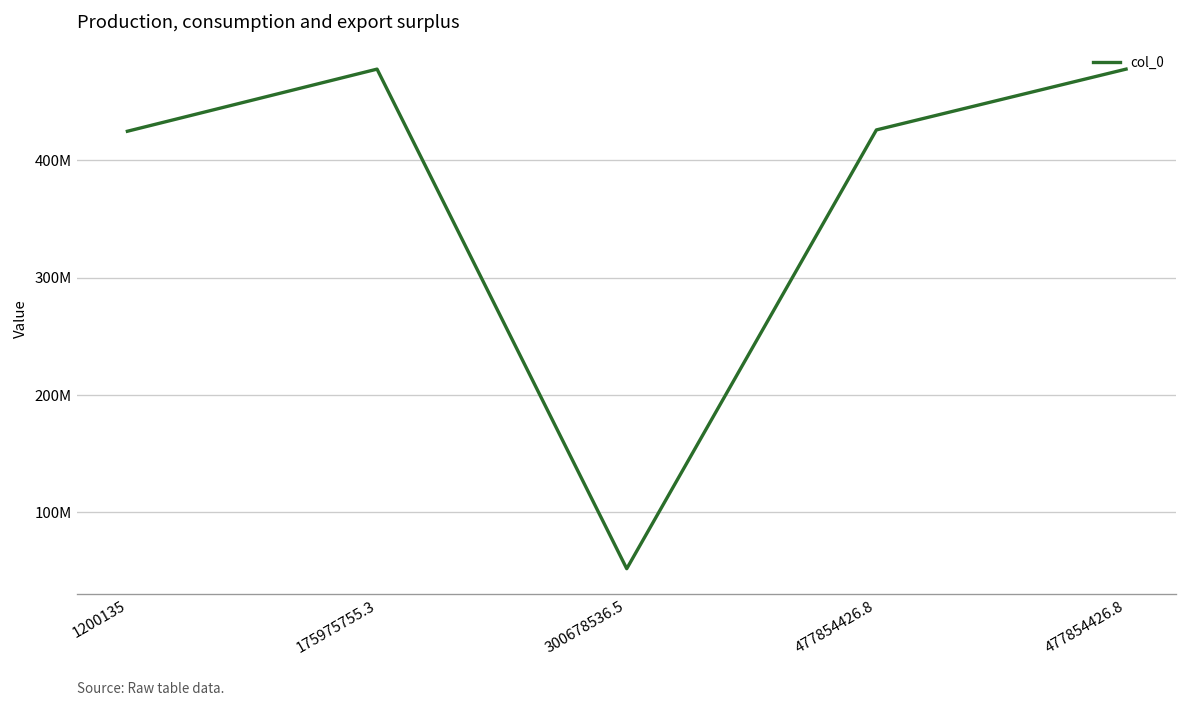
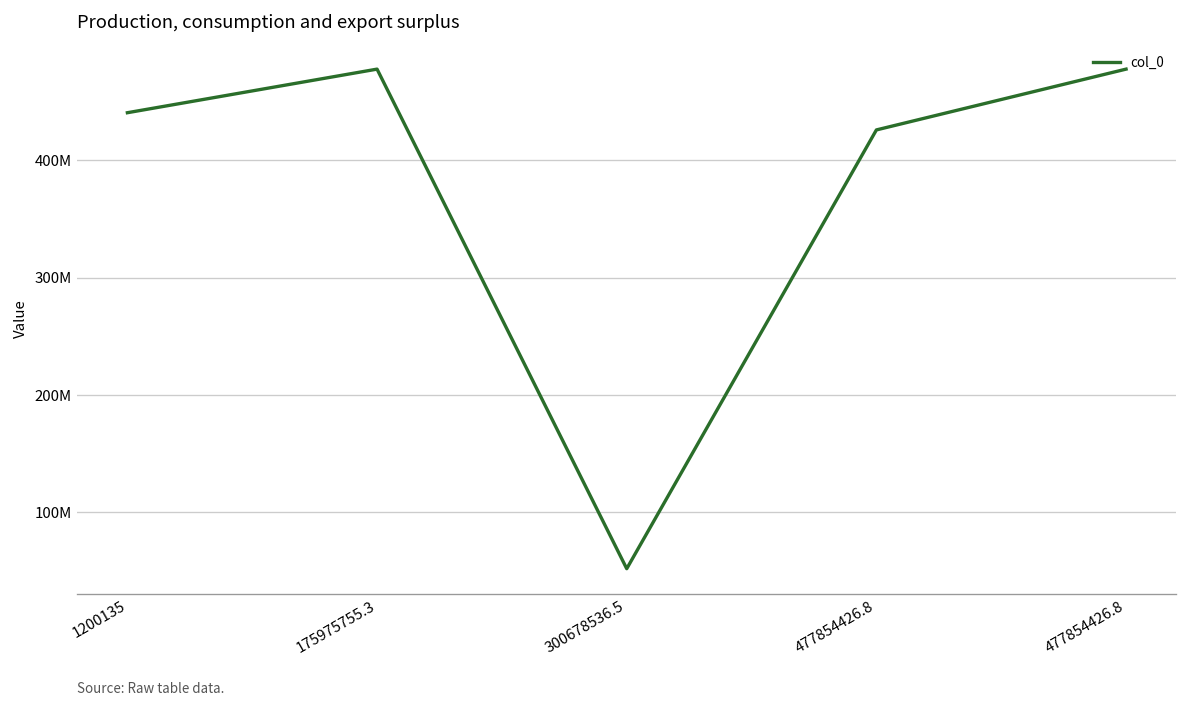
  {
-   "1200135": 420000000,
+   "1200135": 440000000,
    "175975755.3": 480000000,
    "300678536.5": 50000000
  }
